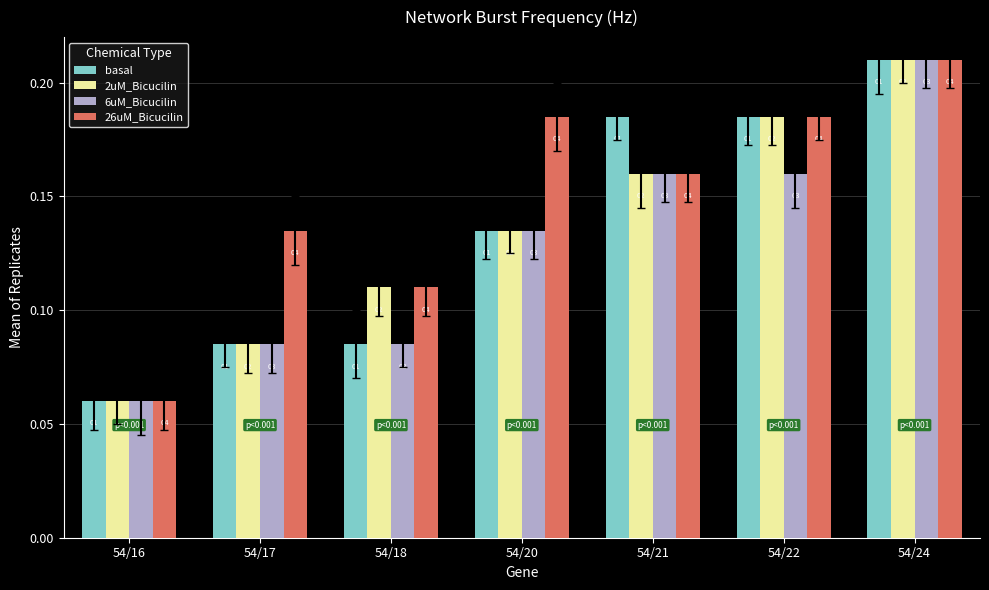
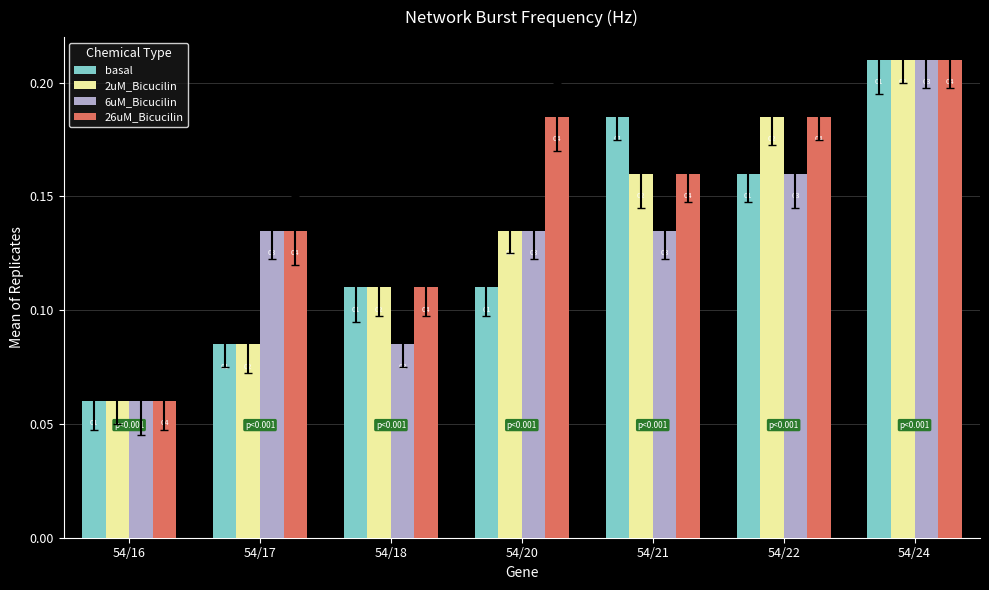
  {
    "basal": {
-     "54/18": 0.085,
-     "54/20": 0.135,
-     "54/22": 0.185
+     "54/18": 0.110,
+     "54/20": 0.110,
+     "54/22": 0.160
    },
    "6uM_Bicucilin": {
-     "54/17": 0.085,
-     "54/21": 0.160
+     "54/17": 0.135,
+     "54/21": 0.135
    }
  }
